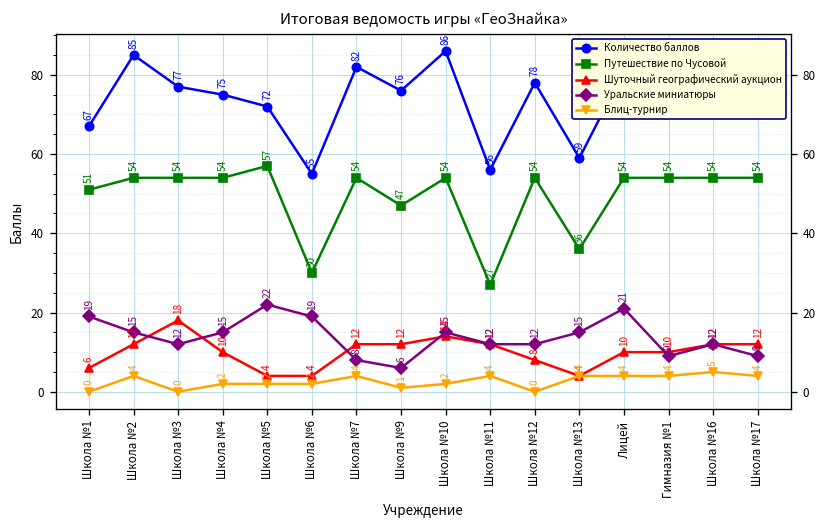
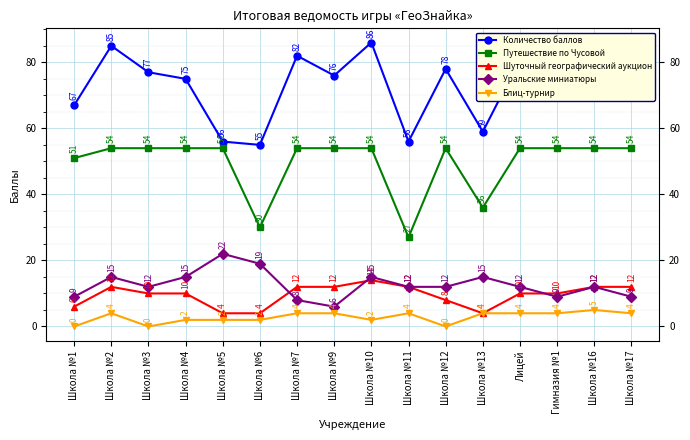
  {
    "Количество баллов": {
      "Школа №1": 67,
      "Школа №2": 85,
      "Школа №3": 77,
      "Школа №4": 75,
-     "Школа №5": 72,
+     "Школа №5": 56,
      "Школа №6": 55,
      "Школа №7": 82,
      "Школа №9": 76,
      "Школа №10": 86,
      "Школа №11": 56,
      "Школа №12": 78,
      "Школа №13": 59
    },
    "Путешествие по Чусовой": {
      "Школа №1": 51,
      "Школа №2": 54,
      "Школа №3": 54,
      "Школа №4": 54,
-     "Школа №5": 57,
+     "Школа №5": 54,
      "Школа №6": 30,
      "Школа №7": 54,
-     "Школа №9": 47,
+     "Школа №9": 54,
      "Школа №10": 54,
      "Школа №11": 27,
      "Школа №12": 54,
      "Школа №13": 36,
      "Лицей": 54,
      "Гимназия №1": 54,
      "Школа №16": 54,
      "Школа №17": 54
    },
    "Шуточный географический аукцион": {
-     "Школа №3": 18,
+     "Школа №3": 10,
      "Школа №4": 10,
      "Школа №5": 4,
      "Школа №6": 4,
      "Школа №7": 12,
      "Школа №9": 12,
      "Школа №12": 8,
      "Гимназия №1": 10,
      "Школа №17": 12
    },
    "Уральские миниатюры": {
-     "Школа №1": 19,
+     "Школа №1": 9,
      "Школа №2": 15,
      "Школа №4": 15,
      "Школа №5": 22,
      "Школа №6": 19,
      "Школа №7": 8,
      "Школа №9": 6,
      "Школа №12": 12,
      "Школа №13": 15,
-     "Лицей": 21
+     "Лицей": 12
    },
    "Блиц-турнир": {
      "Школа №1": 0,
      "Школа №2": 4,
      "Школа №3": 0,
      "Школа №4": 2,
      "Школа №7": 4,
-     "Школа №9": 1,
+     "Школа №9": 4,
      "Школа №10": 2,
      "Школа №11": 4,
      "Школа №12": 0,
      "Лицей": 4,
      "Гимназия №1": 4,
      "Школа №16": 5,
      "Школа №17": 4
    }
  }
